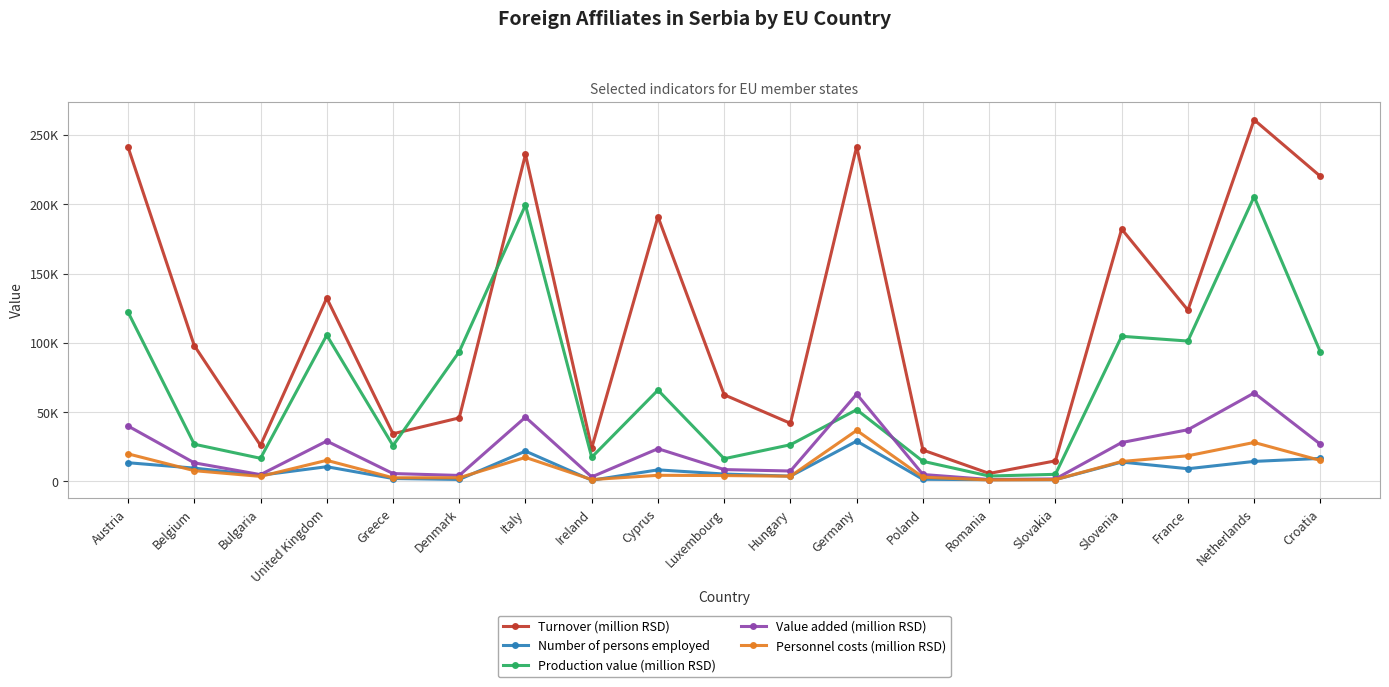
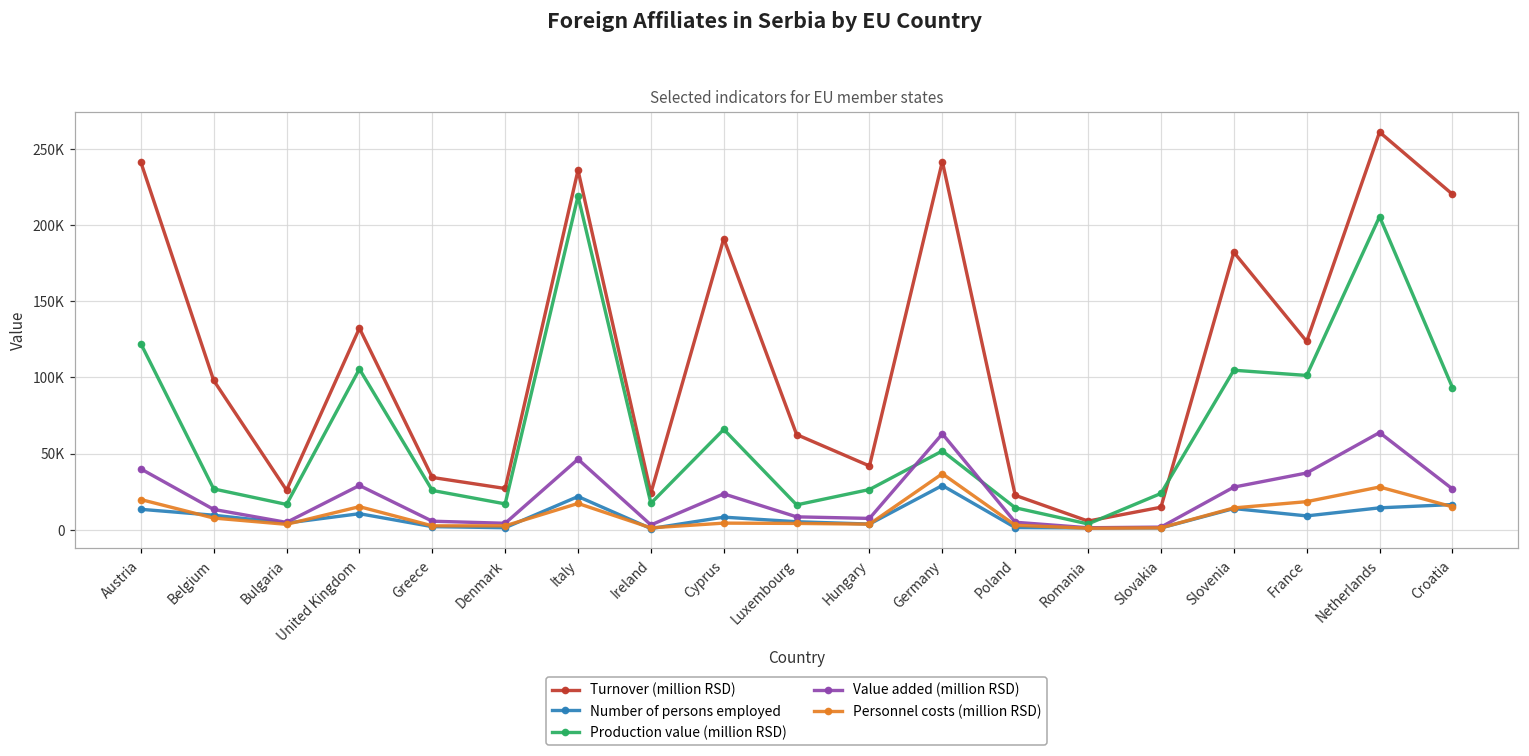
  {
    "Turnover (million RSD)": {
      "Austria": 241000,
      "Belgium": 98000,
      "Bulgaria": 26000,
      "United Kingdom": 132000,
      "Greece": 34000,
-     "Denmark": 46000,
+     "Denmark": 27000,
      "Italy": 236000,
      "Ireland": 24000,
      "Cyprus": 191000,
      "Luxembourg": 62000,
      "Hungary": 42000,
      "Germany": 242000,
      "Poland": 23000,
      "Romania": 6000,
      "Slovakia": 15000,
      "Slovenia": 182000,
      "France": 124000,
      "Netherlands": 261000,
      "Croatia": 220000
    },
    "Number of persons employed": {
      "Austria": 13000,
      "Belgium": 10000,
      "United Kingdom": 11000,
      "Italy": 22000,
      "Cyprus": 8000,
      "Germany": 29000,
      "France": 9000,
      "Netherlands": 14000
    },
    "Production value (million RSD)": {
      "Austria": 122000,
      "Belgium": 27000,
      "Bulgaria": 17000,
      "United Kingdom": 105000,
      "Greece": 26000,
-     "Denmark": 94000,
-     "Italy": 199000,
+     "Denmark": 17000,
+     "Italy": 219000,
      "Ireland": 17000,
      "Cyprus": 66000,
      "Luxembourg": 16000,
      "Hungary": 26000,
      "Germany": 52000,
      "Poland": 14000,
      "Romania": 4000,
-     "Slovakia": 5000,
+     "Slovakia": 24000,
      "Slovenia": 105000,
      "France": 101000,
      "Netherlands": 205000,
      "Croatia": 93000
    },
    "Value added (million RSD)": {
      "Austria": 40000,
      "Belgium": 13000,
      "United Kingdom": 29000,
      "Greece": 6000,
      "Italy": 46000,
      "Ireland": 3000,
      "Cyprus": 24000,
      "Luxembourg": 8000,
      "Hungary": 7000,
      "Germany": 63000,
      "Poland": 5000,
      "Slovenia": 28000,
      "France": 37000,
      "Netherlands": 64000,
      "Croatia": 27000
    },
    "Personnel costs (million RSD)": {
      "Austria": 20000,
      "Belgium": 8000,
      "United Kingdom": 15000,
      "Italy": 17000,
      "Cyprus": 4000,
      "Germany": 37000,
      "France": 18000,
      "Netherlands": 28000
    }
  }
